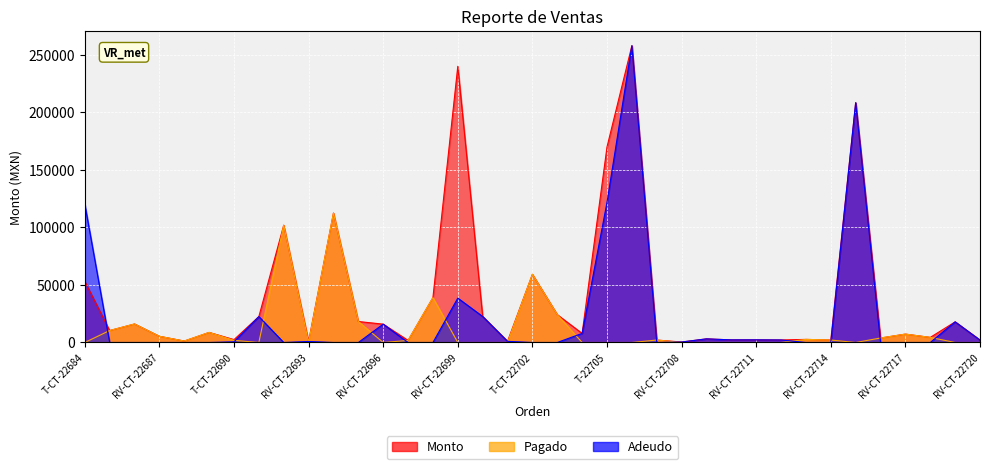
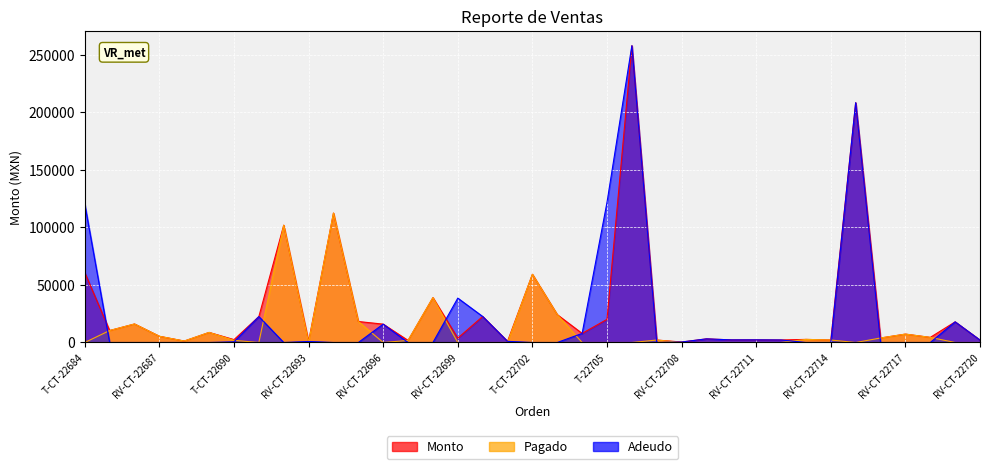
  {
    "Monto": {
-     "T-CT-22684": 53000,
-     "RV-CT-22699": 240000,
-     "T-22705": 170000
+     "T-CT-22684": 61000,
+     "RV-CT-22699": 4000,
+     "T-22705": 20000
    },
    "Pagado": {
      "T-CT-22684": 0,
      "RV-CT-22696": 0,
      "RV-CT-22699": 0,
      "T-22705": 0,
      "RV-CT-22711": 0
    },
    "Adeudo": {
      "T-CT-22684": 120000,
      "RV-CT-22687": 0,
      "RV-CT-22699": 39000,
      "T-CT-22702": 0,
      "T-22705": 122000,
      "RV-CT-22717": 0
    }
  }
